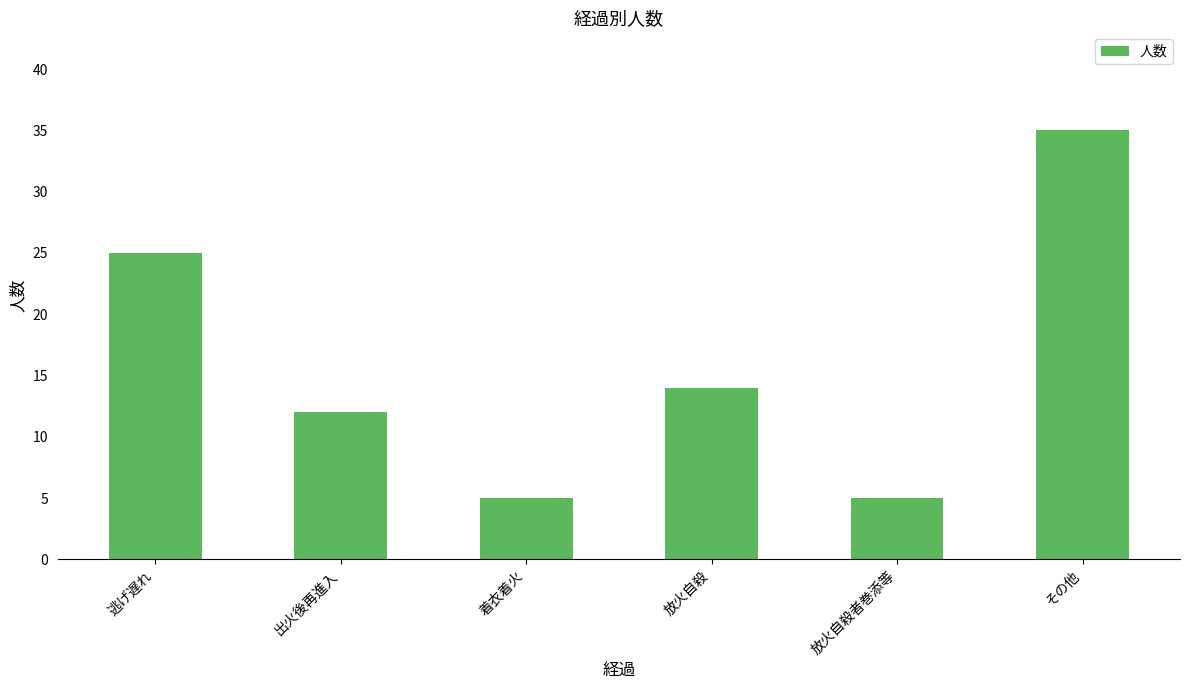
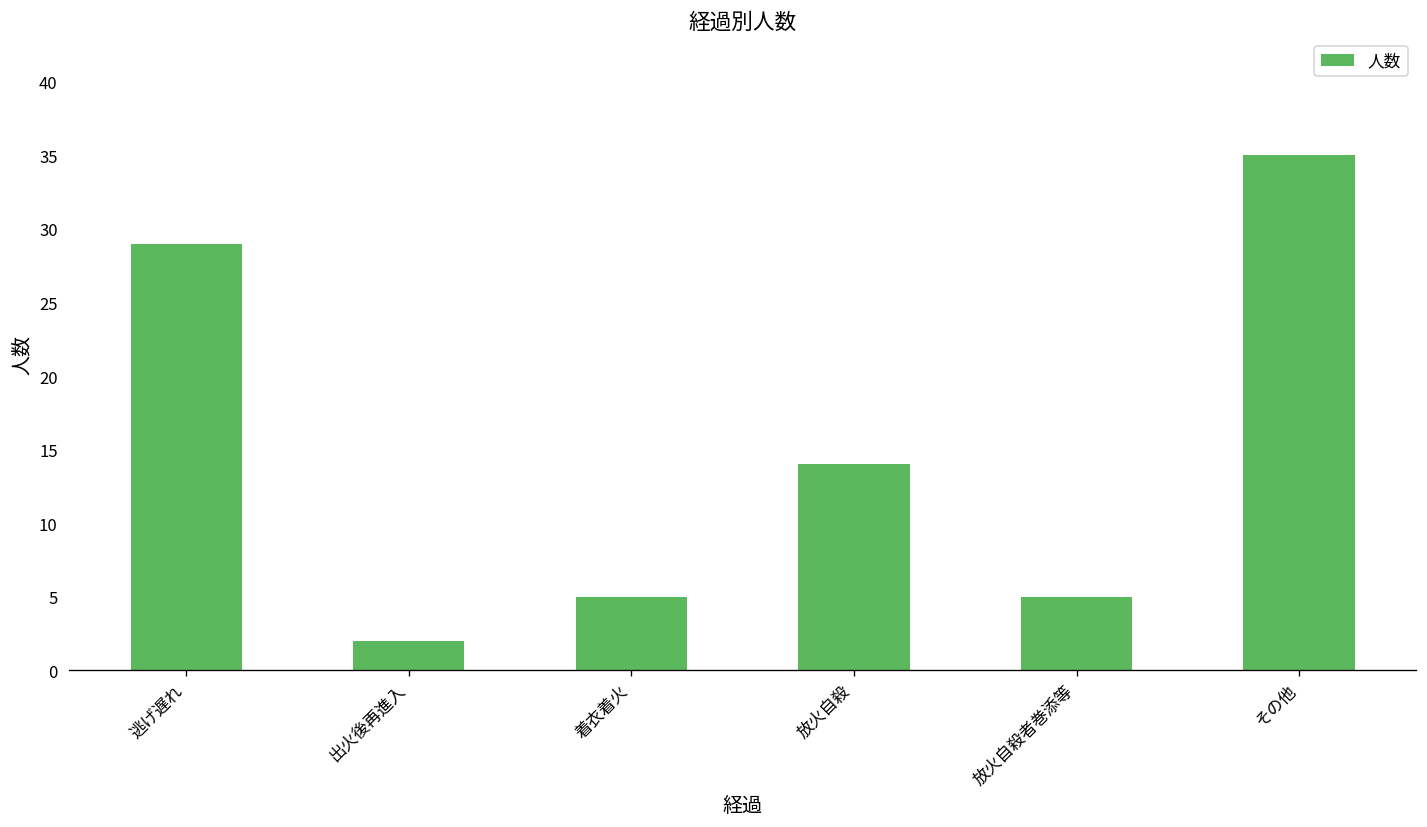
  {
-   "逃げ遅れ": 25,
-   "出火後再進入": 12,
+   "逃げ遅れ": 29,
+   "出火後再進入": 2,
    "着衣着火": 5,
    "放火自殺": 14,
    "放火自殺者巻添等": 5,
    "その他": 35
  }
